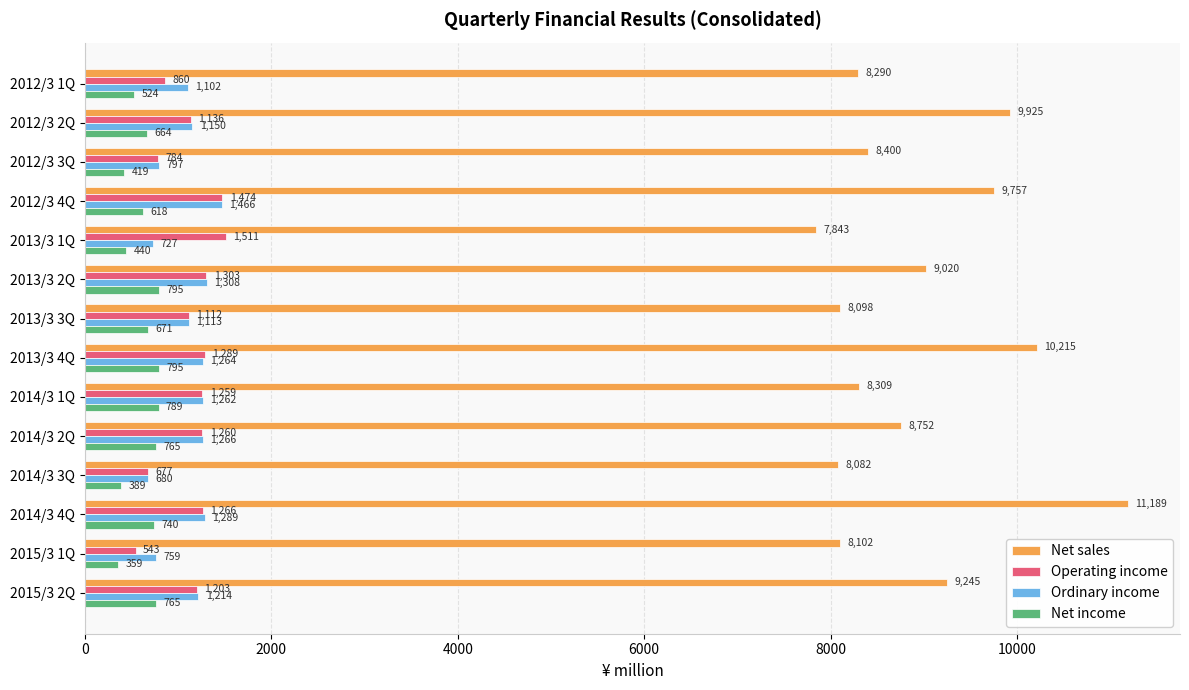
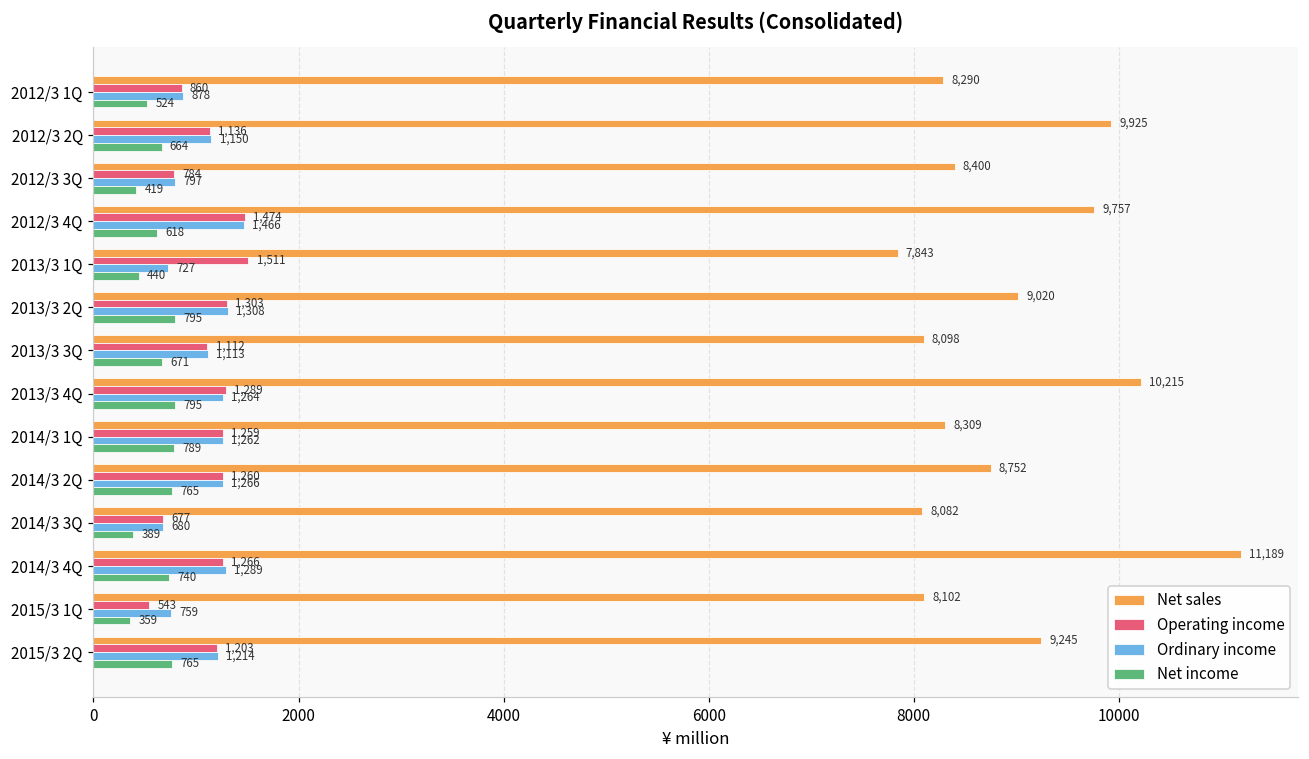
  {
    "Net sales": {
      "2012/3 1Q": "8,290",
      "2012/3 2Q": "9,925",
      "2012/3 3Q": "8,400",
      "2012/3 4Q": "9,757",
      "2013/3 1Q": "7,843",
      "2013/3 2Q": "9,020",
      "2013/3 3Q": "8,098",
      "2013/3 4Q": "10,215",
      "2014/3 1Q": "8,309",
      "2014/3 2Q": "8,752",
      "2014/3 3Q": "8,082",
      "2014/3 4Q": "11,189",
      "2015/3 1Q": "8,102",
      "2015/3 2Q": "9,245"
    },
    "Operating income": {
      "2012/3 1Q": "860",
      "2013/3 1Q": "1,511",
      "2015/3 1Q": "543"
    },
    "Ordinary income": {
-     "2012/3 1Q": "1,102",
+     "2012/3 1Q": "878",
      "2013/3 1Q": "727",
      "2015/3 1Q": "759"
    },
    "Net income": {
      "2012/3 1Q": "524",
      "2012/3 2Q": "664",
      "2012/3 3Q": "419",
      "2012/3 4Q": "618",
      "2013/3 1Q": "440",
      "2013/3 2Q": "795",
      "2013/3 3Q": "671",
      "2013/3 4Q": "795",
      "2014/3 1Q": "789",
      "2014/3 2Q": "765",
      "2014/3 3Q": "389",
      "2014/3 4Q": "740",
      "2015/3 1Q": "359",
      "2015/3 2Q": "765"
    }
  }
